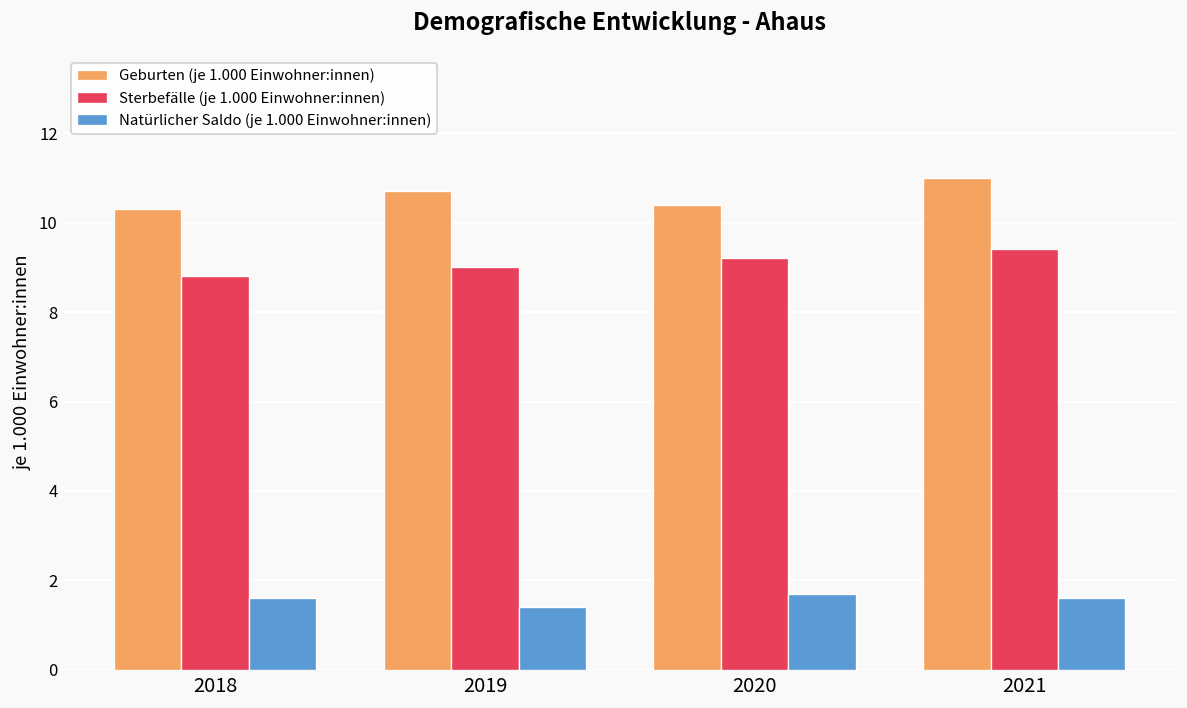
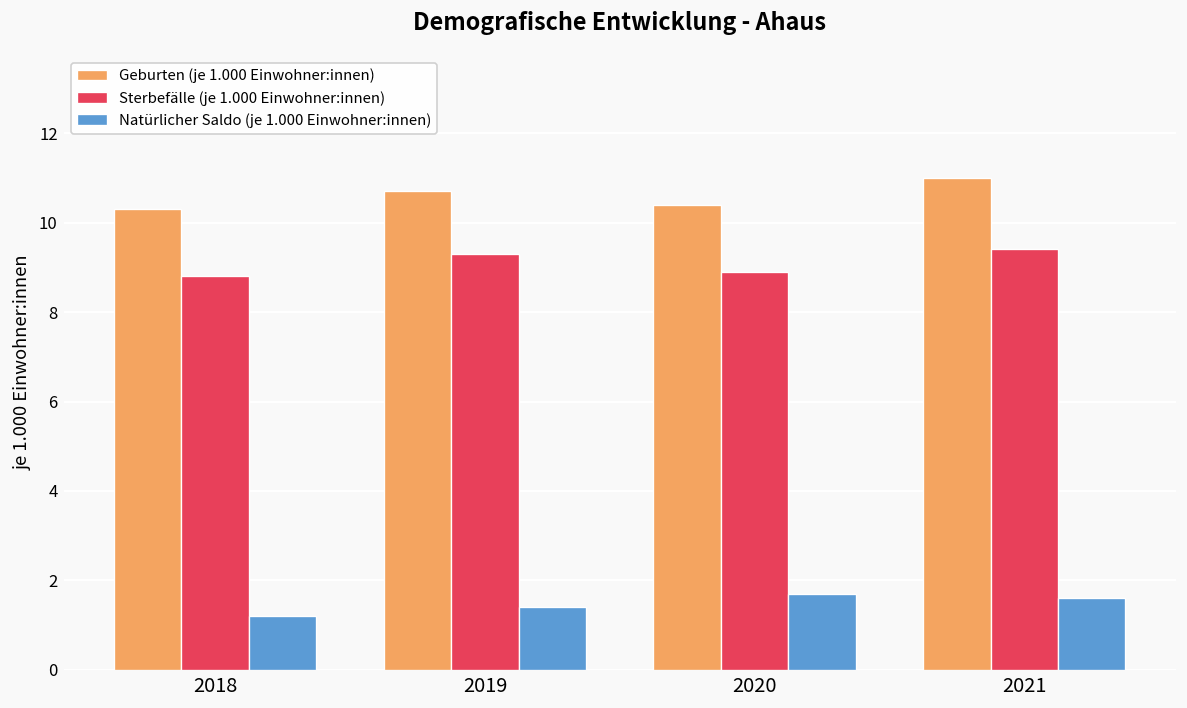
  {
    "Geburten (je 1.000 Einwohner:innen)": {
      "2018": 10.3,
      "2019": 10.7,
      "2020": 10.4,
      "2021": 11.0
    },
    "Sterbefälle (je 1.000 Einwohner:innen)": {
      "2018": 8.8,
-     "2019": 9.0,
-     "2020": 9.2,
+     "2019": 9.3,
+     "2020": 8.9,
      "2021": 9.4
    },
    "Natürlicher Saldo (je 1.000 Einwohner:innen)": {
-     "2018": 1.6,
+     "2018": 1.2,
      "2019": 1.4,
      "2020": 1.7,
      "2021": 1.6
    }
  }
